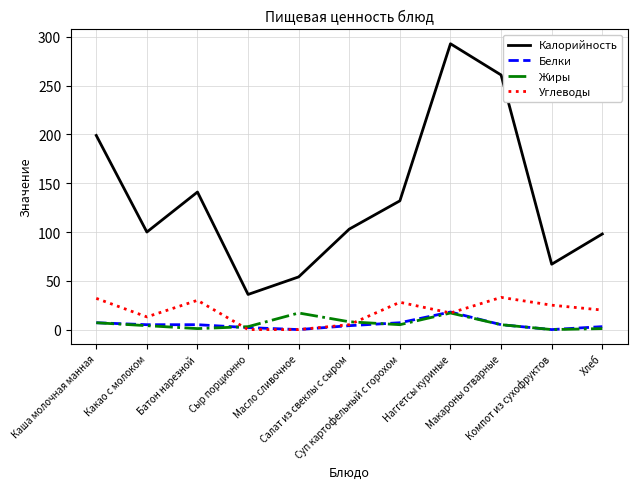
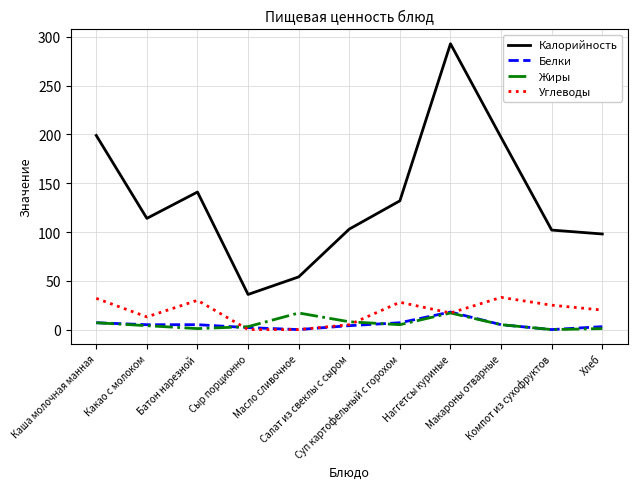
  {
    "Калорийность": {
      "Каша молочная манная": 200,
-     "Какао с молоком": 100,
+     "Какао с молоком": 110,
      "Батон нарезной": 140,
      "Сыр порционно": 40,
      "Масло сливочное": 50,
      "Салат из свеклы с сыром": 100,
      "Суп картофельный с горохом": 130,
      "Наггетсы куриные": 290,
-     "Макароны отварные": 260,
-     "Компот из сухофруктов": 70,
+     "Макароны отварные": 200,
+     "Компот из сухофруктов": 100,
      "Хлеб": 100
    },
    "Белки": {
      "Батон нарезной": 10
    },
    "Жиры": {
      "Батон нарезной": 0,
      "Масло сливочное": 20,
      "Салат из свеклы с сыром": 10
    },
    "Углеводы": {
      "Каша молочная манная": 30,
      "Какао с молоком": 10,
      "Батон нарезной": 30,
      "Суп картофельный с горохом": 30,
      "Макароны отварные": 30,
      "Компот из сухофруктов": 30,
      "Хлеб": 20
    }
  }
